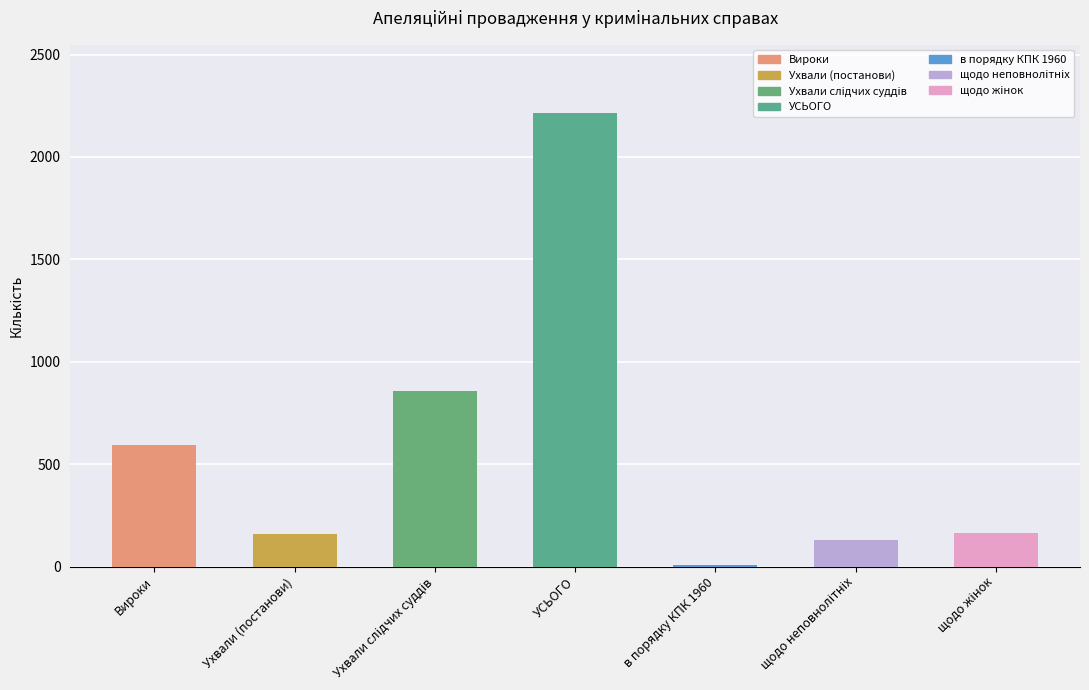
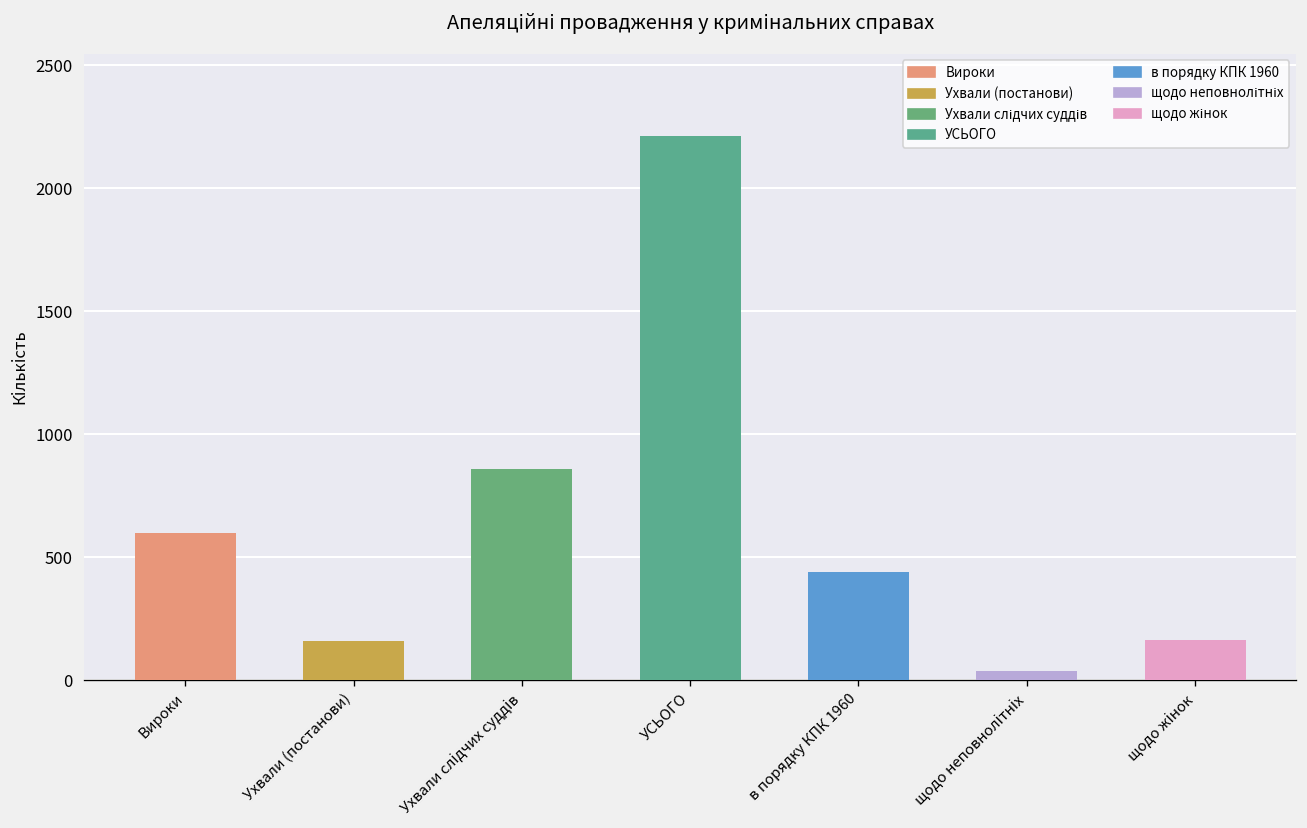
  {
    "Вироки": 600,
    "Ухвали (постанови)": 160,
    "Ухвали слідчих суддів": 860,
    "УСЬОГО": 2220,
-   "в порядку КПК 1960": 10,
-   "щодо неповнолітніх": 130,
+   "в порядку КПК 1960": 440,
+   "щодо неповнолітніх": 40,
    "щодо жінок": 170
  }
